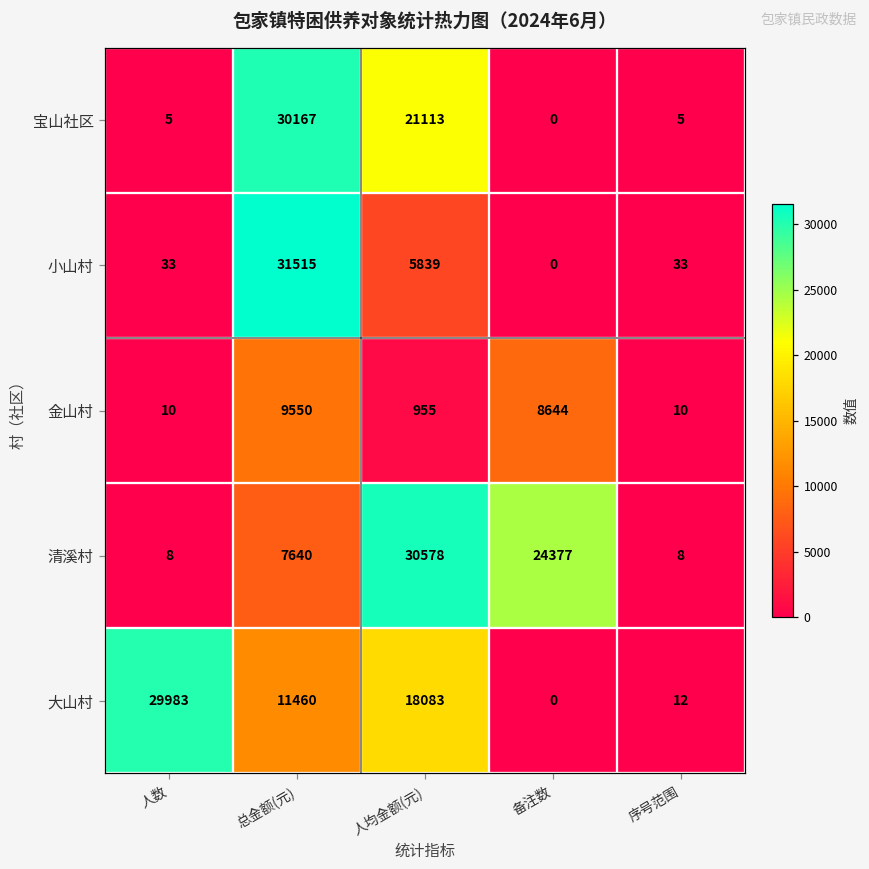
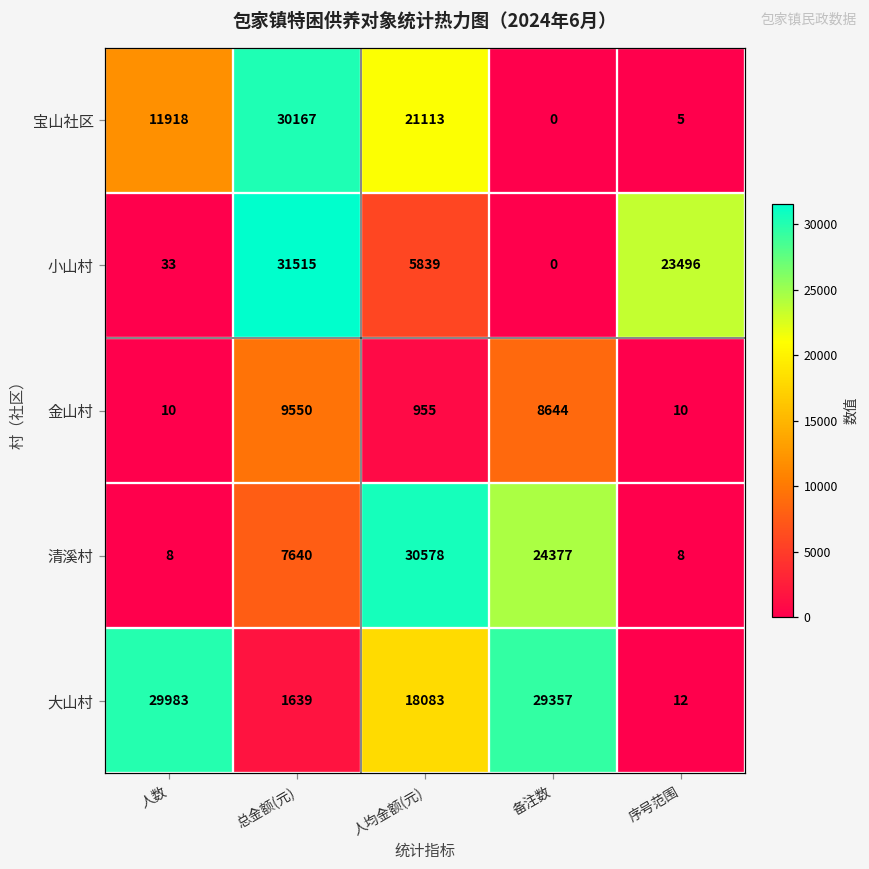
  {
    "宝山社区": {
-     "人数": 5,
+     "人数": 11918,
      "总金额(元)": 30167,
      "人均金额(元)": 21113,
      "备注数": 0,
      "序号范围": 5
    },
    "小山村": {
      "人数": 33,
      "总金额(元)": 31515,
      "人均金额(元)": 5839,
      "备注数": 0,
-     "序号范围": 33
+     "序号范围": 23496
    },
    "金山村": {
      "人数": 10,
      "总金额(元)": 9550,
      "人均金额(元)": 955,
      "备注数": 8644,
      "序号范围": 10
    },
    "清溪村": {
      "人数": 8,
      "总金额(元)": 7640,
      "人均金额(元)": 30578,
      "备注数": 24377,
      "序号范围": 8
    },
    "大山村": {
      "人数": 29983,
-     "总金额(元)": 11460,
+     "总金额(元)": 1639,
      "人均金额(元)": 18083,
-     "备注数": 0,
+     "备注数": 29357,
      "序号范围": 12
    }
  }
